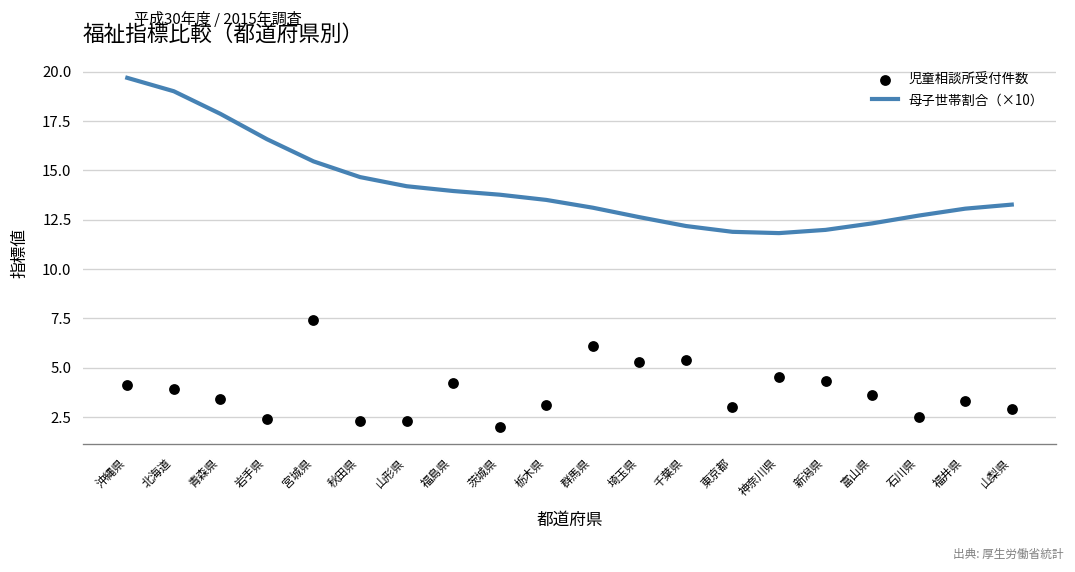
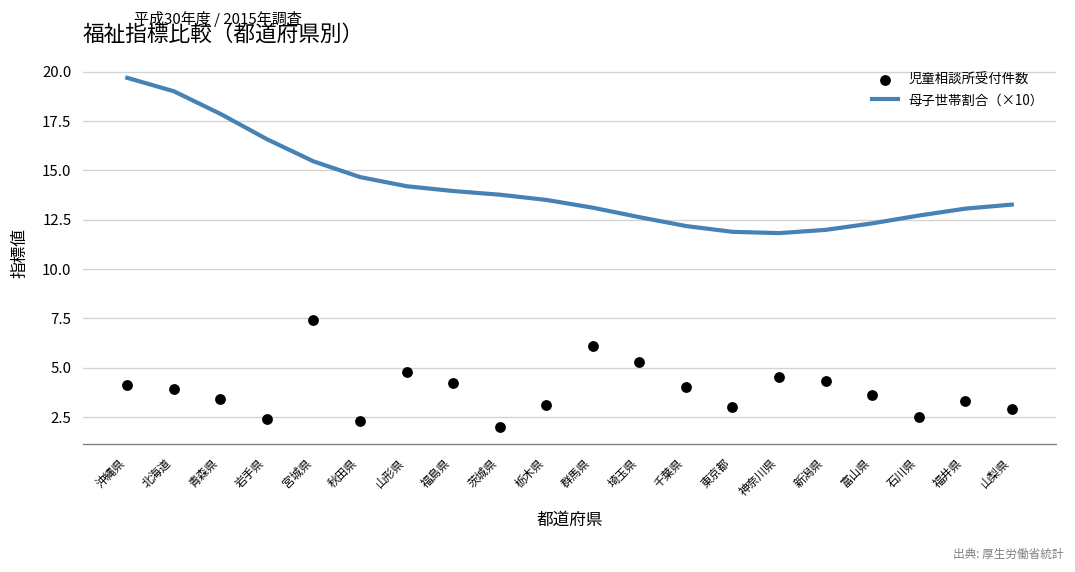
  {
    "母子世帯割合（×10）": {
      "沖縄県": 19.7,
      "北海道": 19.0,
      "青森県": 17.9,
      "岩手県": 16.6,
      "宮城県": 15.4,
      "秋田県": 14.7,
      "山形県": 14.2,
      "福島県": 13.9,
      "茨城県": 13.8,
      "栃木県": 13.5,
      "群馬県": 13.1,
      "埼玉県": 12.6,
      "千葉県": 12.2,
      "東京都": 11.9,
      "神奈川県": 11.8,
      "新潟県": 12.0,
      "富山県": 12.3,
      "石川県": 12.7,
      "福井県": 13.1,
      "山梨県": 13.3
    },
    "児童相談所受付件数": {
-     "山形県": 2.3,
-     "千葉県": 5.4
+     "山形県": 4.8,
+     "千葉県": 4.0
    }
  }
